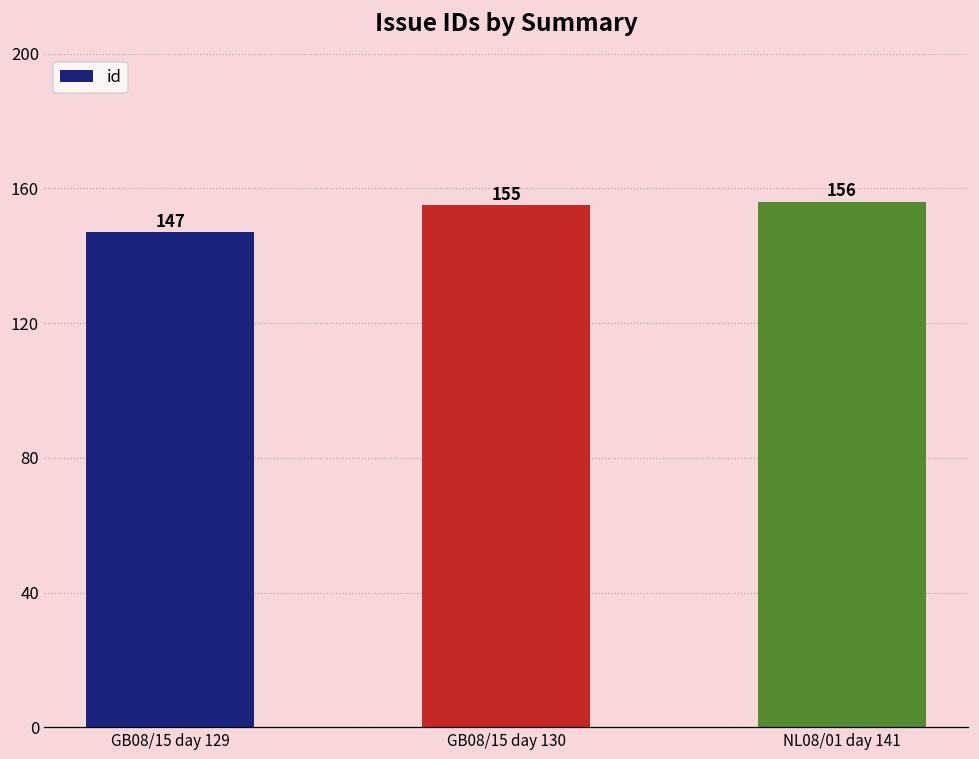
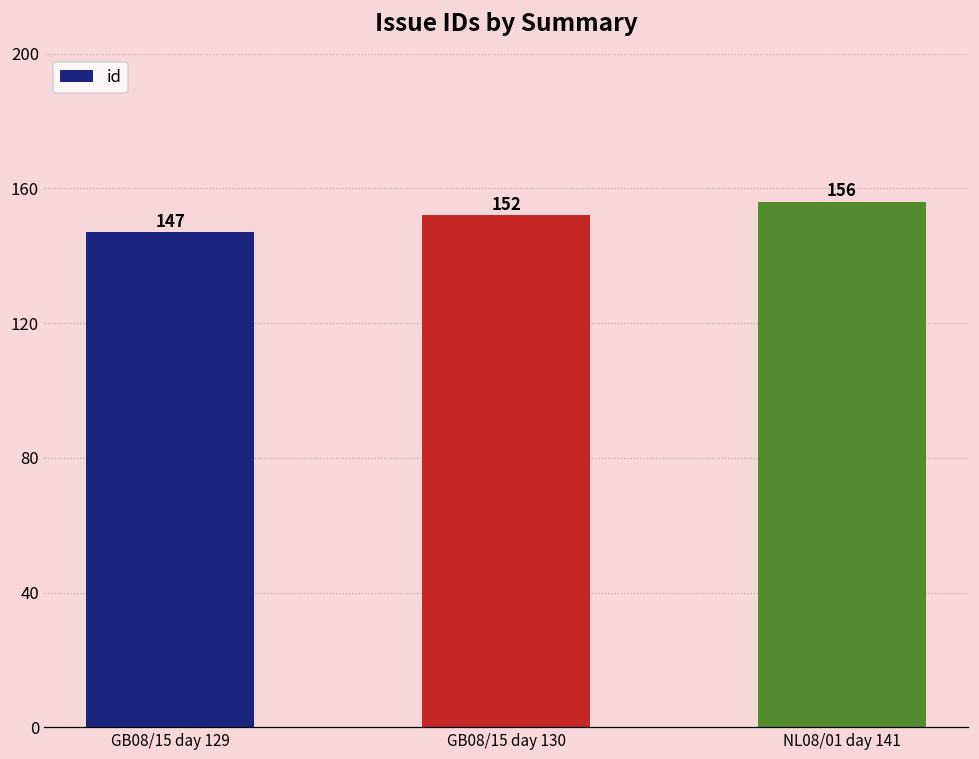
  {
    "GB08/15 day 129": 147,
-   "GB08/15 day 130": 155,
+   "GB08/15 day 130": 152,
    "NL08/01 day 141": 156
  }
